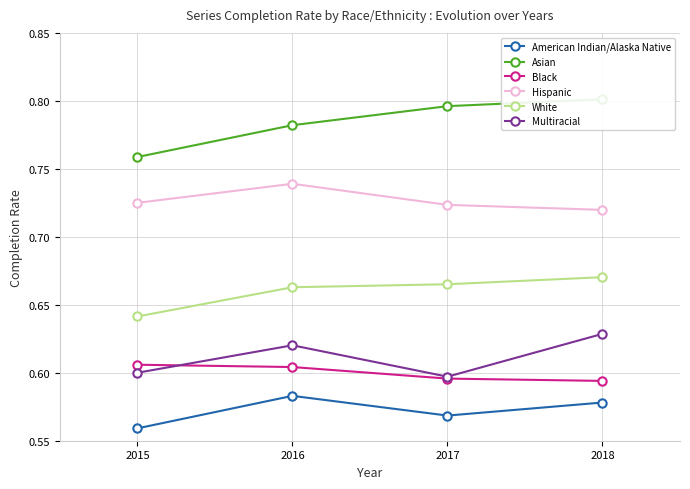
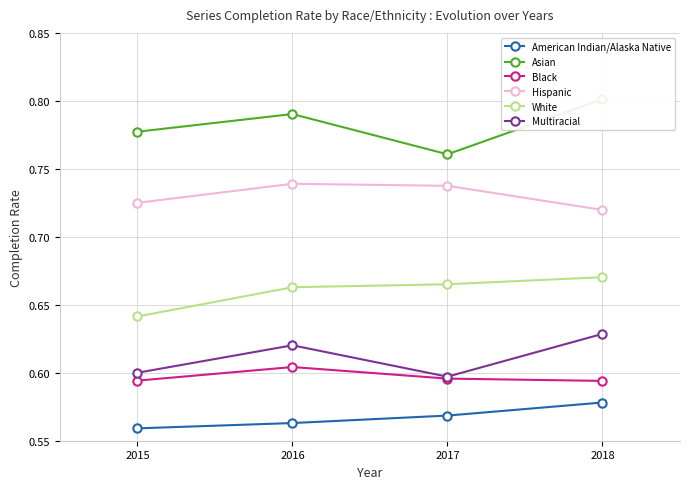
  {
    "American Indian/Alaska Native": {
      "2015": 0.559,
-     "2016": 0.583,
+     "2016": 0.563,
      "2017": 0.569,
      "2018": 0.578
    },
    "Asian": {
-     "2015": 0.759,
-     "2016": 0.782,
-     "2017": 0.796
+     "2015": 0.777,
+     "2016": 0.790,
+     "2017": 0.761
    },
    "Black": {
-     "2015": 0.606,
+     "2015": 0.594,
      "2016": 0.604,
      "2018": 0.594
    },
    "Hispanic": {
      "2015": 0.725,
      "2016": 0.739,
-     "2017": 0.724,
+     "2017": 0.738,
      "2018": 0.720
    },
    "White": {
      "2015": 0.641,
      "2016": 0.663,
      "2017": 0.665,
      "2018": 0.670
    },
    "Multiracial": {
      "2015": 0.600,
      "2016": 0.620,
      "2018": 0.629
    }
  }
